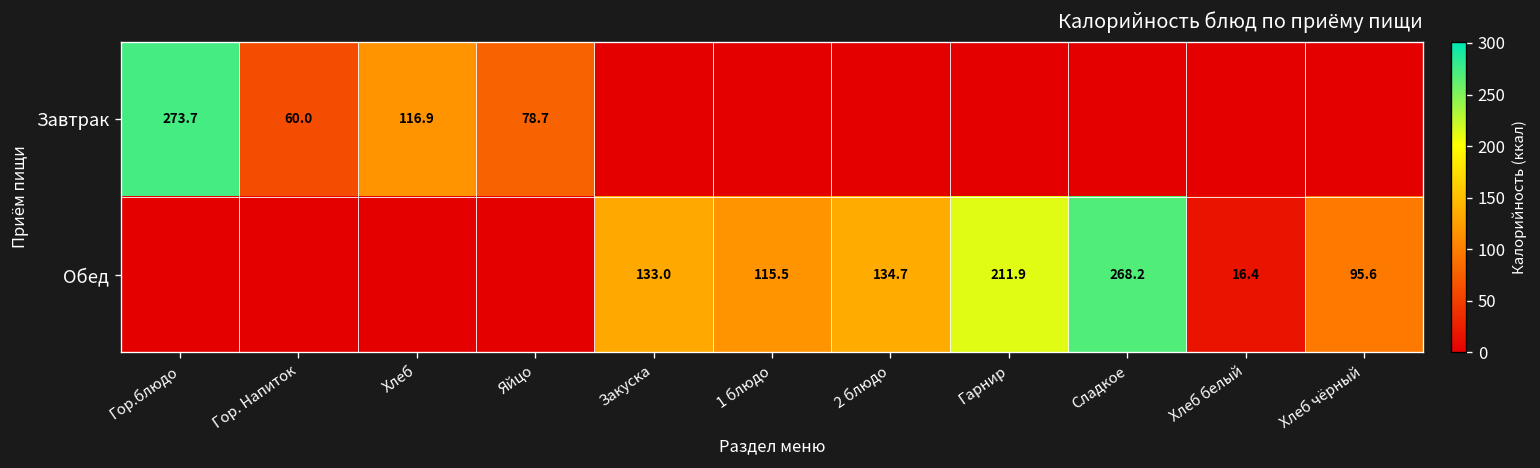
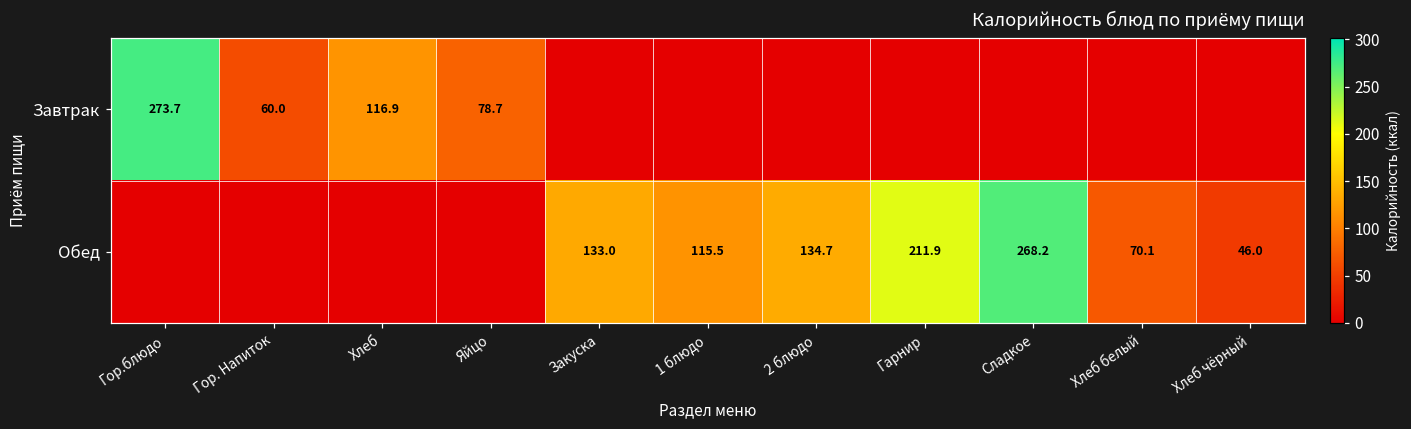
  {
    "Завтрак": {
      "Гор.блюдо": 273.7,
      "Гор. Напиток": 60.0,
      "Хлеб": 116.9,
      "Яйцо": 78.7
    },
    "Обед": {
      "Закуска": 133.0,
      "1 блюдо": 115.5,
      "2 блюдо": 134.7,
      "Гарнир": 211.9,
      "Сладкое": 268.2,
-     "Хлеб белый": 16.4,
-     "Хлеб чёрный": 95.6
+     "Хлеб белый": 70.1,
+     "Хлеб чёрный": 46.0
    }
  }
